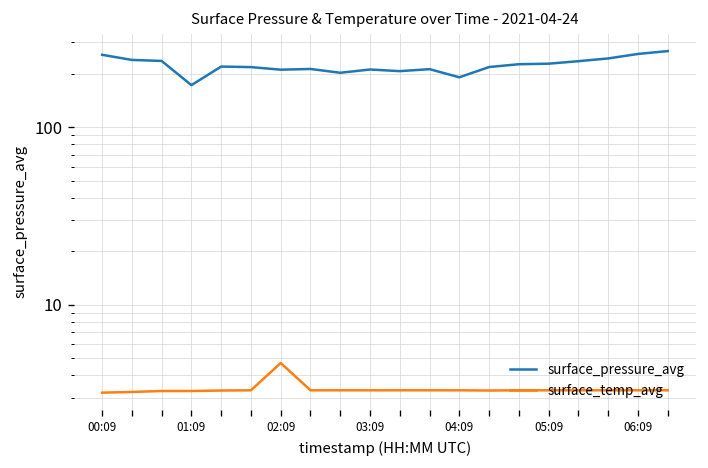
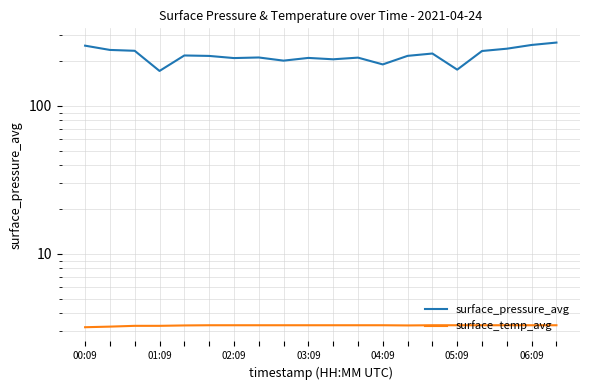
  {
    "surface_pressure_avg": {
      "00:09": 260,
      "01:09": 170,
      "02:09": 210,
      "03:09": 210,
      "04:09": 190,
-     "05:09": 230,
+     "05:09": 180,
      "06:09": 260
    },
    "surface_temp_avg": {
      "00:09": 3.2,
      "01:09": 3.3,
-     "02:09": 4.7,
+     "02:09": 3.3,
      "03:09": 3.3,
      "04:09": 3.3,
      "05:09": 3.3,
      "06:09": 3.3
    }
  }
